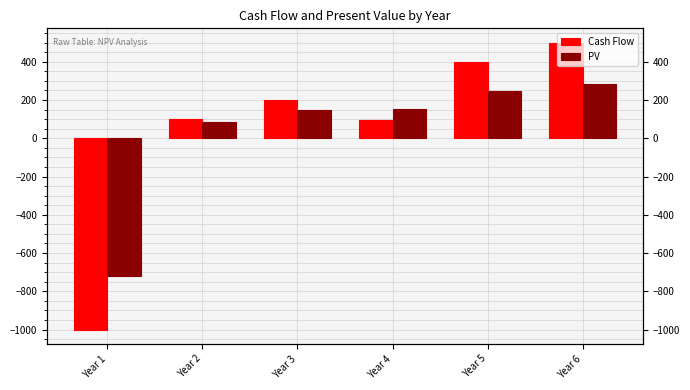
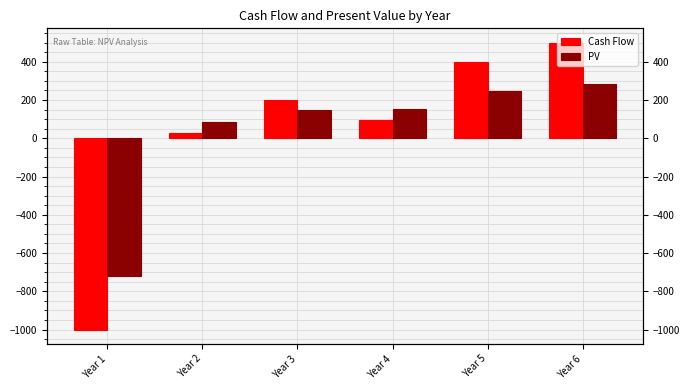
  {
    "Cash Flow": {
      "Year 1": -1000,
-     "Year 2": 100,
+     "Year 2": 30,
      "Year 3": 200,
      "Year 4": 100,
      "Year 5": 400
    },
    "PV": {
      "Year 1": -720,
      "Year 2": 80,
      "Year 3": 150,
      "Year 4": 150,
      "Year 5": 250,
      "Year 6": 280
    }
  }
